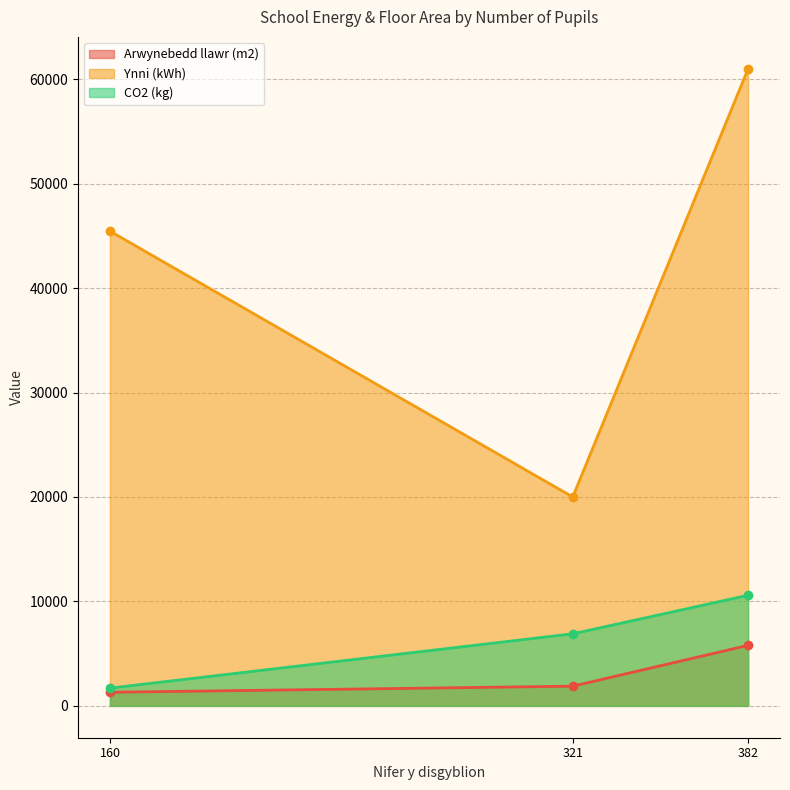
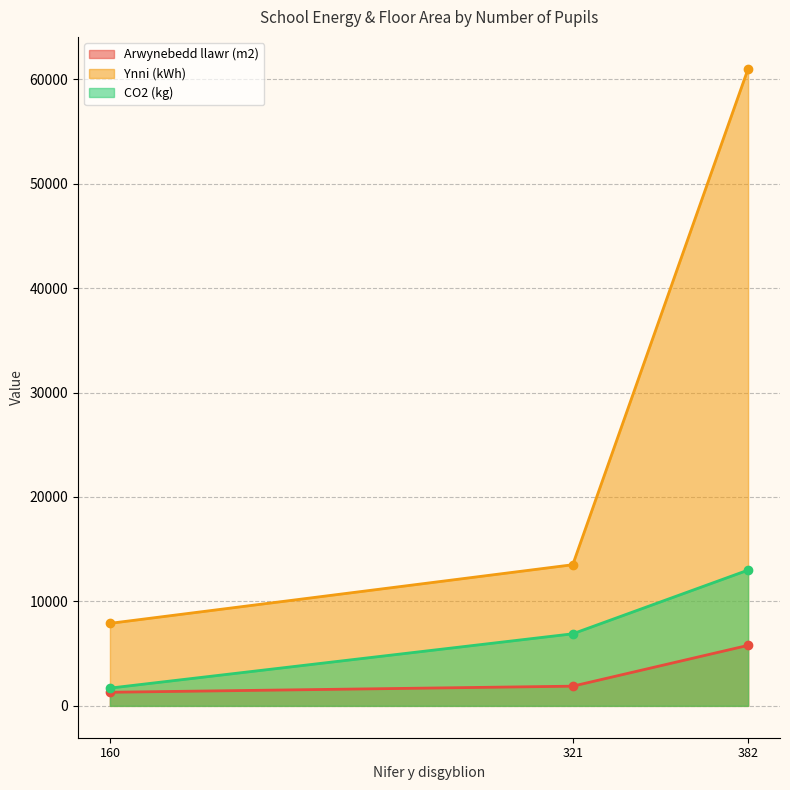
  {
    "Arwynebedd llawr (m2)": {
      "160": 1300,
      "321": 1900,
      "382": 5800
    },
    "Ynni (kWh)": {
-     "160": 45500,
-     "321": 20000,
+     "160": 7900,
+     "321": 13500,
      "382": 61000
    },
    "CO2 (kg)": {
      "160": 1700,
      "321": 6900,
-     "382": 10600
+     "382": 13000
    }
  }
